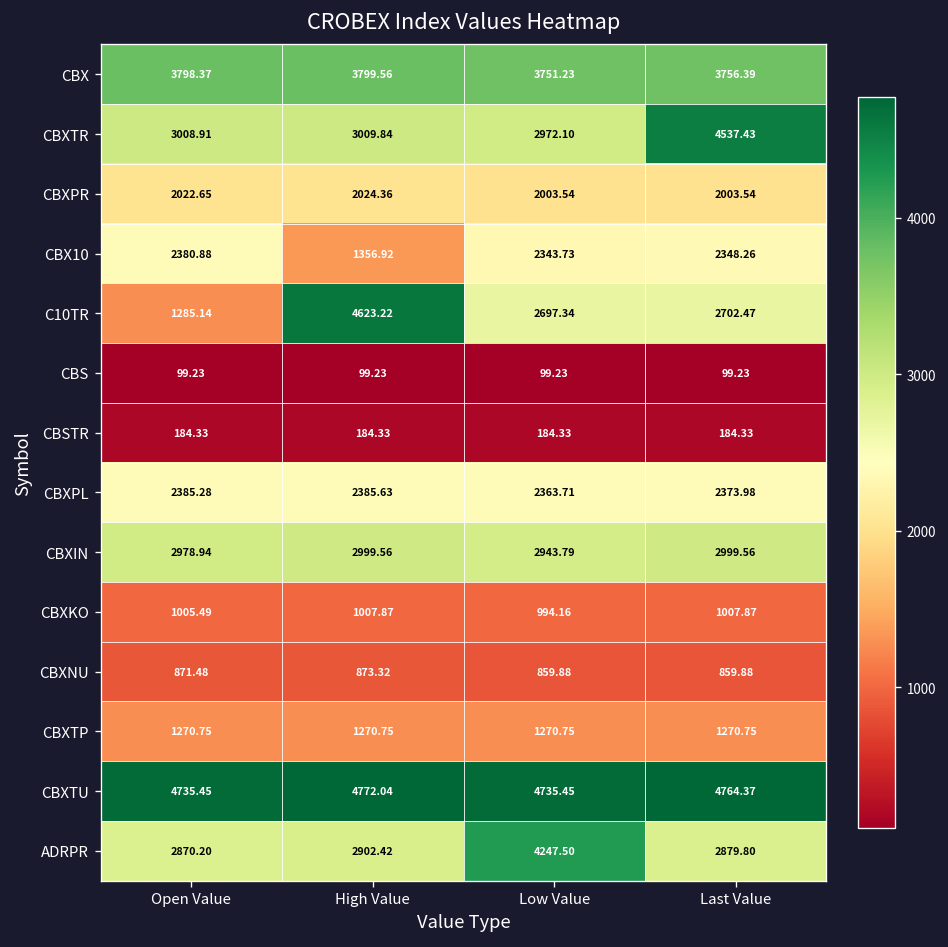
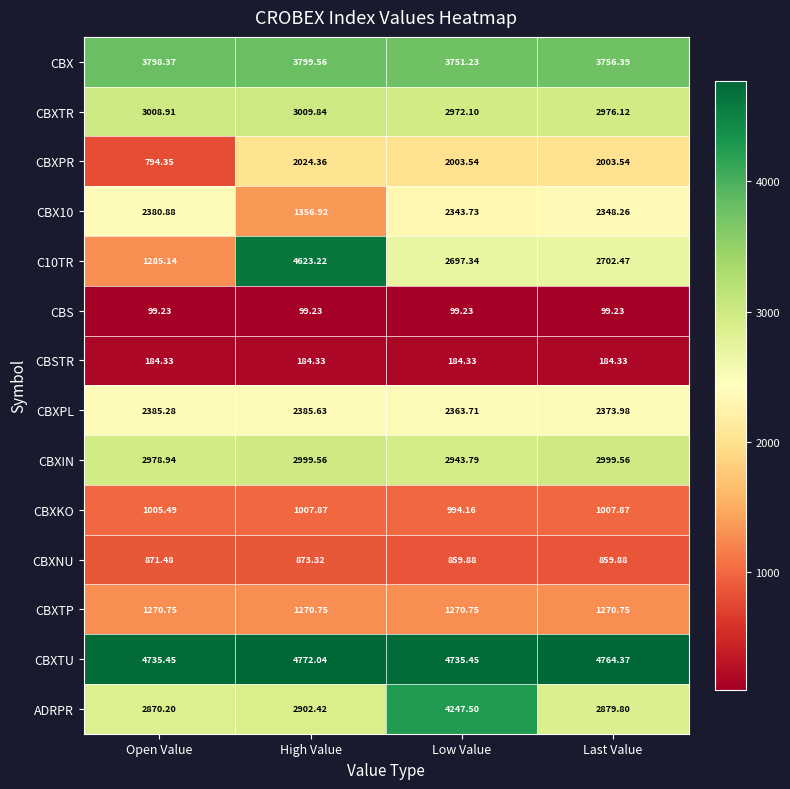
  {
    "CBX": {
      "Open Value": 3798.37,
      "High Value": 3799.56,
      "Low Value": 3751.23,
      "Last Value": 3756.39
    },
    "CBXTR": {
      "Open Value": 3008.91,
      "High Value": 3009.84,
      "Low Value": 2972.10,
-     "Last Value": 4537.43
+     "Last Value": 2976.12
    },
    "CBXPR": {
-     "Open Value": 2022.65,
+     "Open Value": 794.35,
      "High Value": 2024.36,
      "Low Value": 2003.54,
      "Last Value": 2003.54
    },
    "CBX10": {
      "Open Value": 2380.88,
      "High Value": 1356.92,
      "Low Value": 2343.73,
      "Last Value": 2348.26
    },
    "C10TR": {
      "Open Value": 1285.14,
      "High Value": 4623.22,
      "Low Value": 2697.34,
      "Last Value": 2702.47
    },
    "CBS": {
      "Open Value": 99.23,
      "High Value": 99.23,
      "Low Value": 99.23,
      "Last Value": 99.23
    },
    "CBSTR": {
      "Open Value": 184.33,
      "High Value": 184.33,
      "Low Value": 184.33,
      "Last Value": 184.33
    },
    "CBXPL": {
      "Open Value": 2385.28,
      "High Value": 2385.63,
      "Low Value": 2363.71,
      "Last Value": 2373.98
    },
    "CBXIN": {
      "Open Value": 2978.94,
      "High Value": 2999.56,
      "Low Value": 2943.79,
      "Last Value": 2999.56
    },
    "CBXKO": {
      "Open Value": 1005.49,
      "High Value": 1007.87,
      "Low Value": 994.16,
      "Last Value": 1007.87
    },
    "CBXNU": {
      "Open Value": 871.48,
      "High Value": 873.32,
      "Low Value": 859.88,
      "Last Value": 859.88
    },
    "CBXTP": {
      "Open Value": 1270.75,
      "High Value": 1270.75,
      "Low Value": 1270.75,
      "Last Value": 1270.75
    },
    "CBXTU": {
      "Open Value": 4735.45,
      "High Value": 4772.04,
      "Low Value": 4735.45,
      "Last Value": 4764.37
    },
    "ADRPR": {
      "Open Value": 2870.20,
      "High Value": 2902.42,
      "Low Value": 4247.50,
      "Last Value": 2879.80
    }
  }
